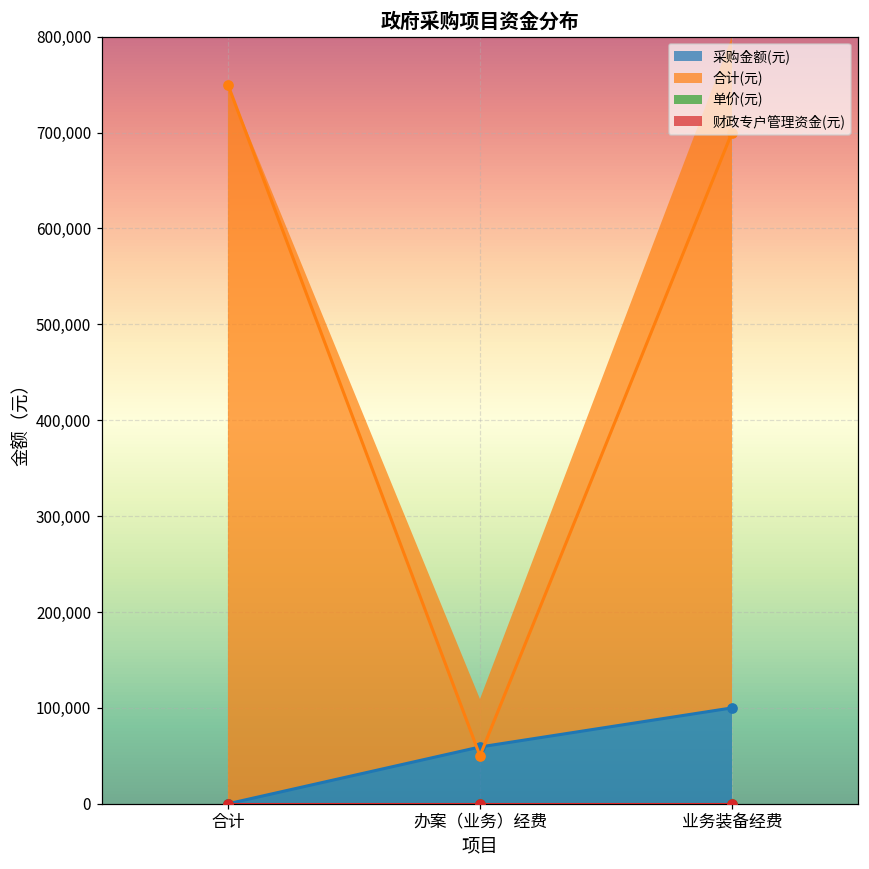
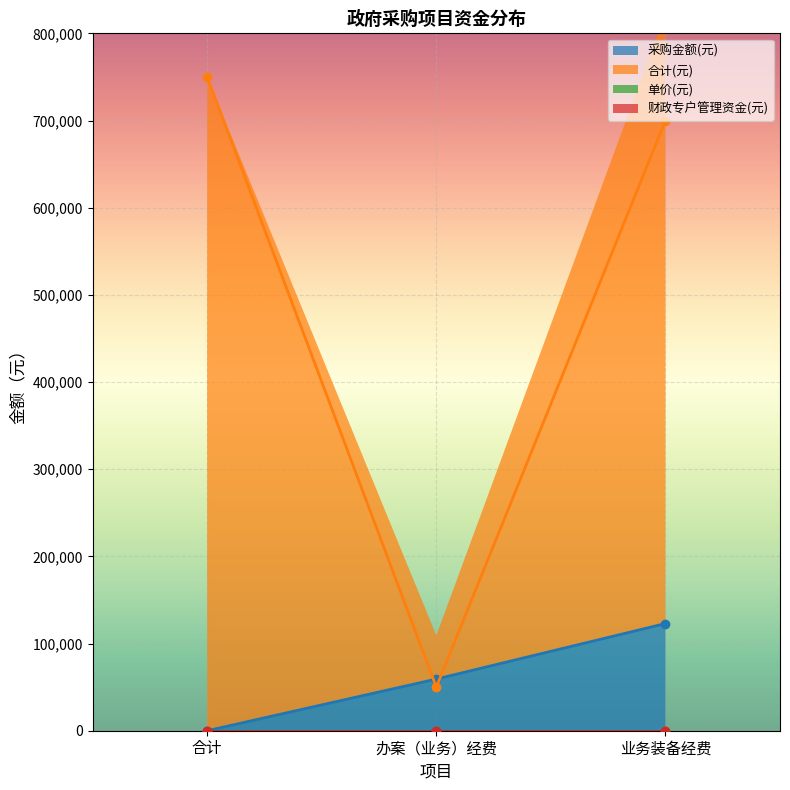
  {
    "采购金额(元)": {
      "办案（业务）经费": "60,000",
-     "业务装备经费": "100,000"
+     "业务装备经费": "120,000"
    }
  }
